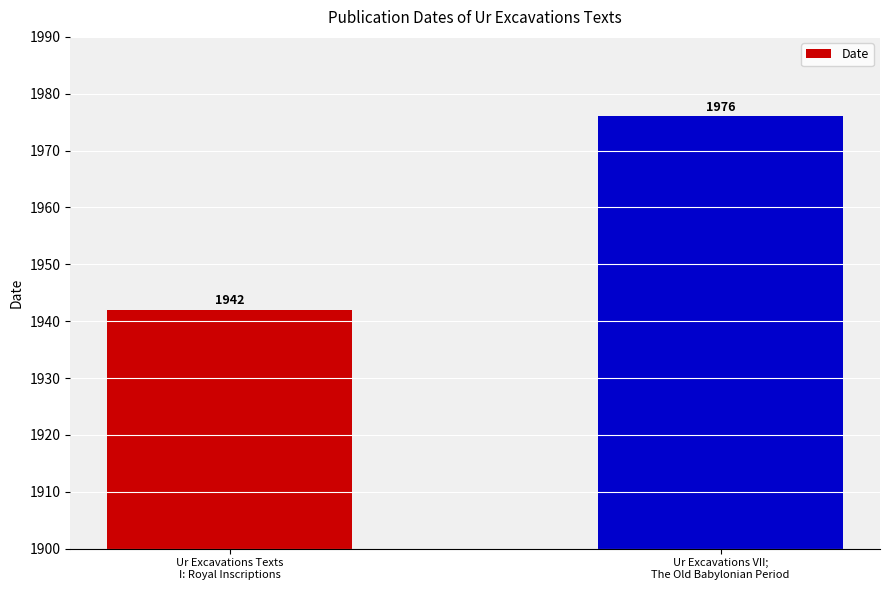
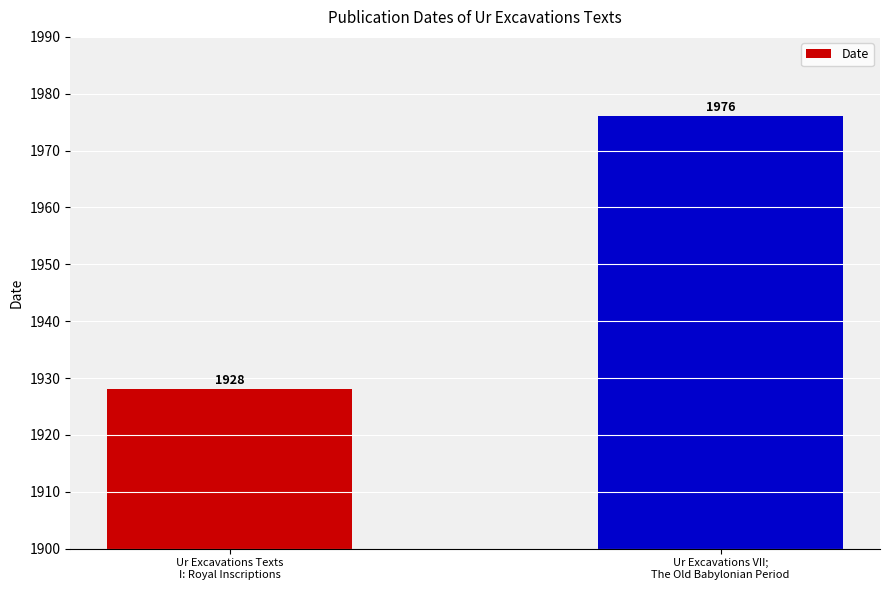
  {
-   "Ur Excavations Texts I: Royal Inscriptions": 1942,
+   "Ur Excavations Texts I: Royal Inscriptions": 1928,
    "Ur Excavations VII; The Old Babylonian Period": 1976
  }
